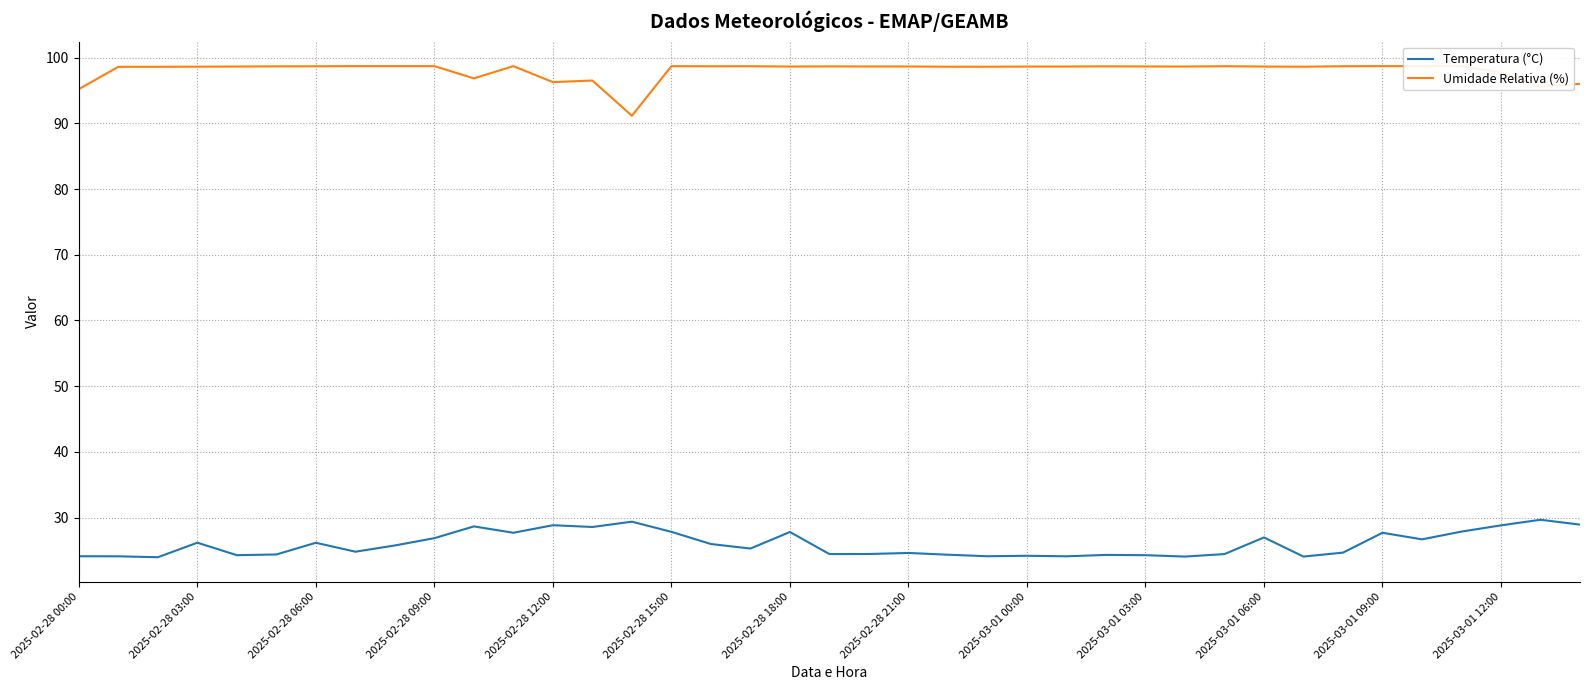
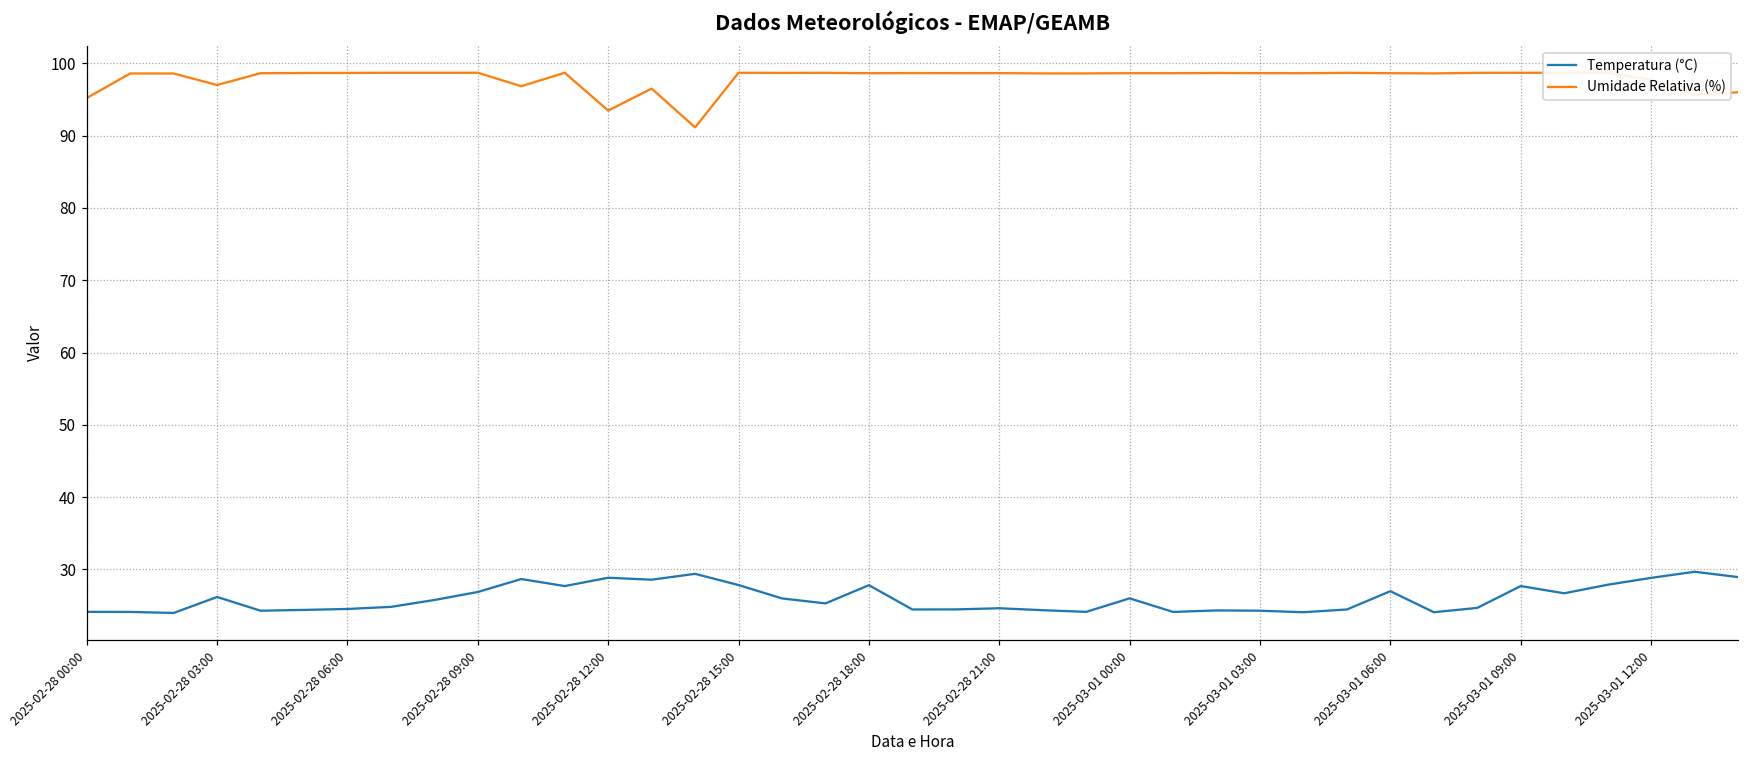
  {
    "Temperatura (°C)": {
      "2025-02-28 00:00": 24,
      "2025-02-28 03:00": 26,
-     "2025-02-28 06:00": 26,
+     "2025-02-28 06:00": 25,
      "2025-02-28 09:00": 27,
      "2025-02-28 12:00": 29,
      "2025-02-28 15:00": 28,
      "2025-02-28 18:00": 28,
      "2025-02-28 21:00": 25,
-     "2025-03-01 00:00": 24,
+     "2025-03-01 00:00": 26,
      "2025-03-01 03:00": 24,
      "2025-03-01 06:00": 27,
      "2025-03-01 09:00": 28,
      "2025-03-01 12:00": 29
    },
    "Umidade Relativa (%)": {
      "2025-02-28 00:00": 95,
-     "2025-02-28 03:00": 99,
+     "2025-02-28 03:00": 97,
      "2025-02-28 06:00": 99,
      "2025-02-28 09:00": 99,
-     "2025-02-28 12:00": 96,
+     "2025-02-28 12:00": 93,
      "2025-02-28 15:00": 99,
      "2025-02-28 18:00": 99,
      "2025-02-28 21:00": 99,
      "2025-03-01 00:00": 99,
      "2025-03-01 03:00": 99,
      "2025-03-01 06:00": 99,
      "2025-03-01 09:00": 99
    }
  }
